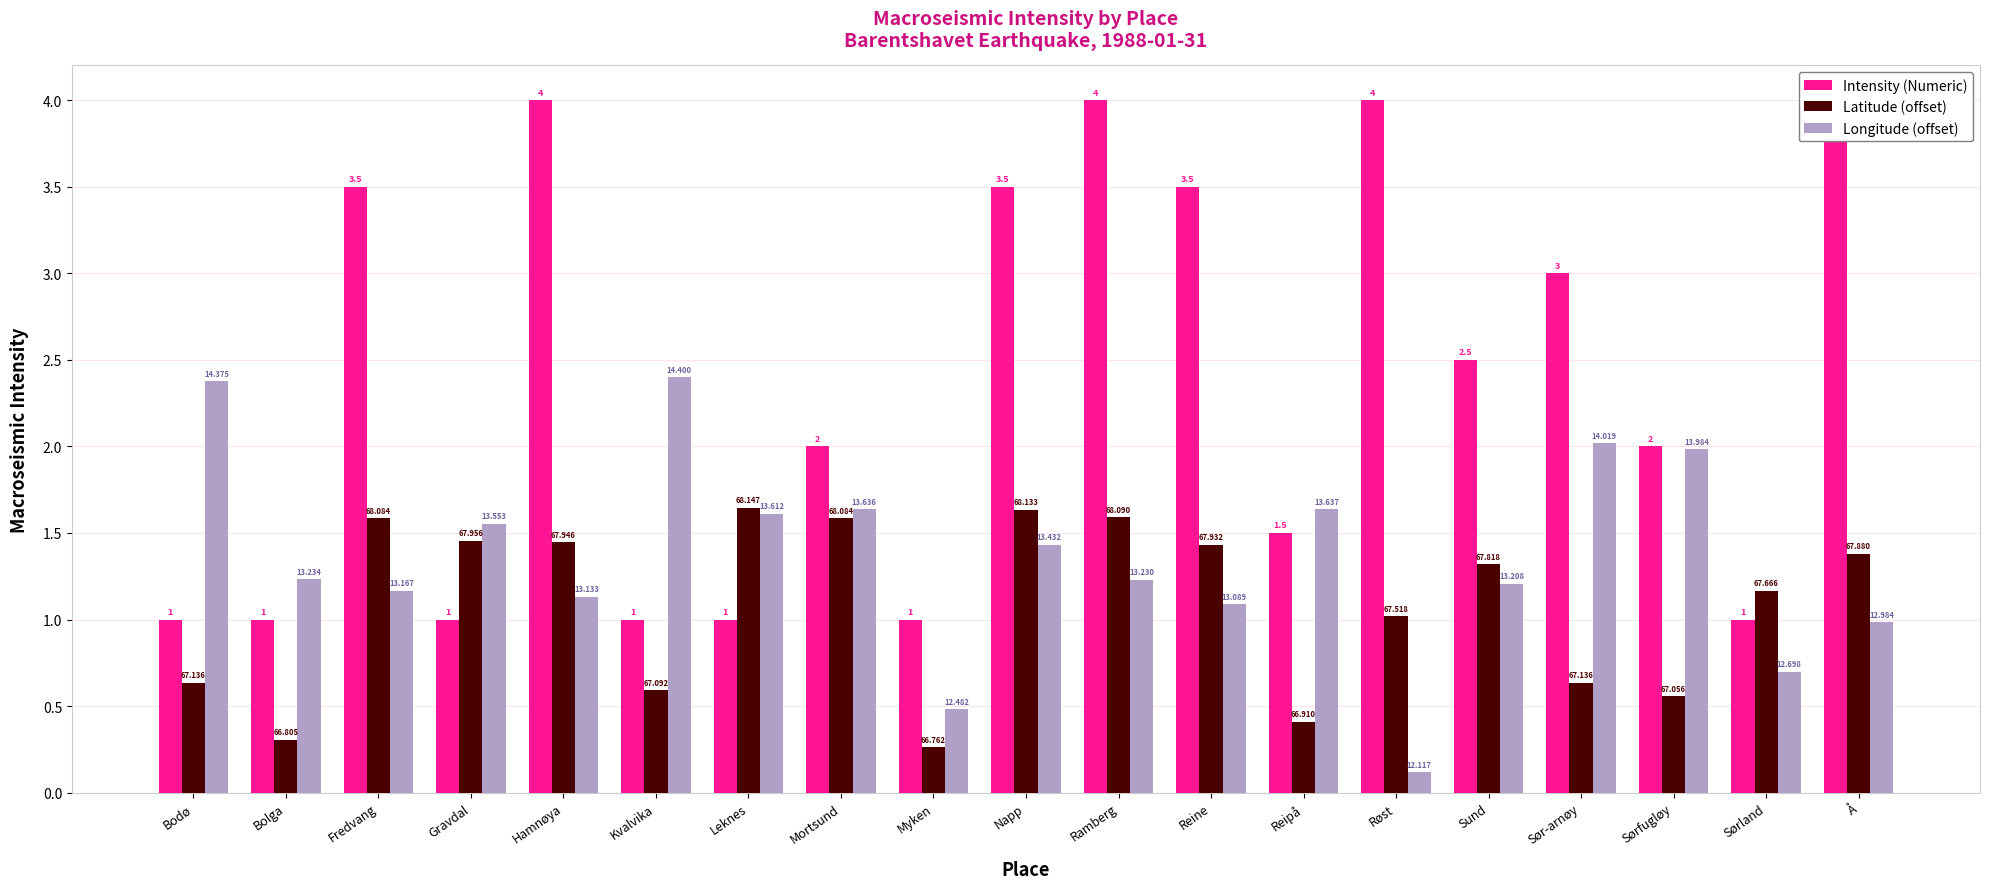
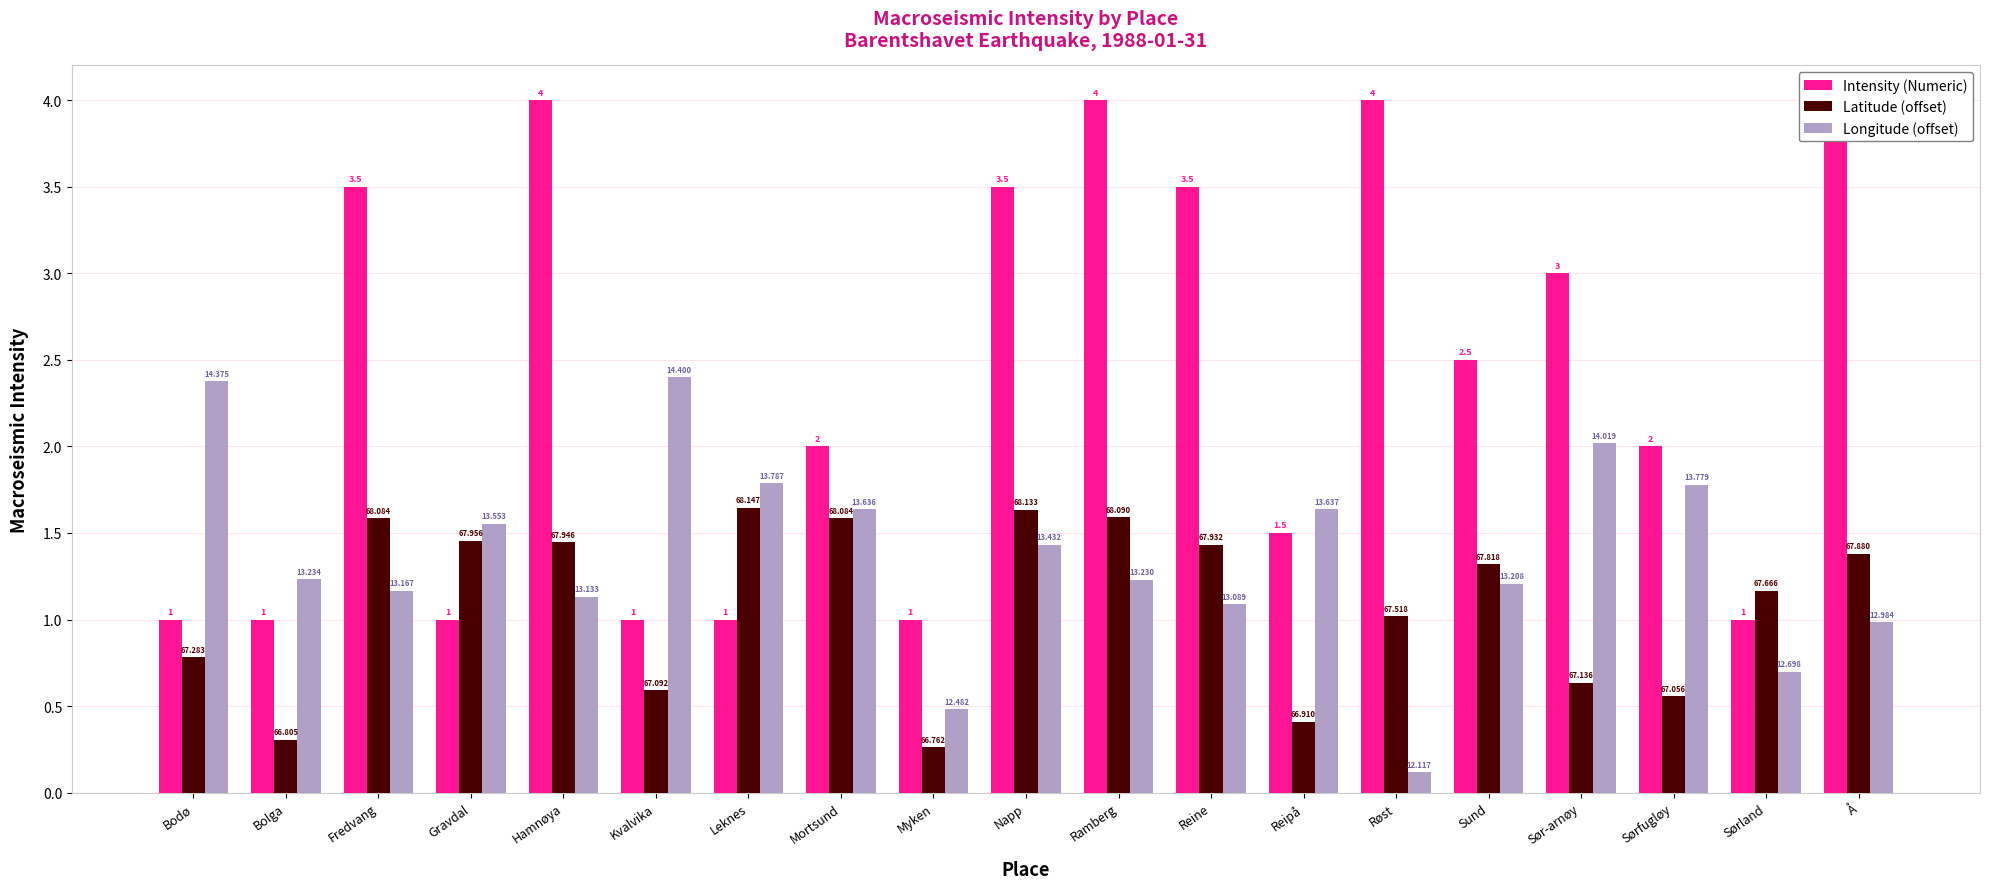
  {
    "Intensity (Numeric)": {
      "Bodø": 1,
      "Bolga": 1,
      "Fredvang": 3.5,
      "Gravdal": 1,
      "Hamnøya": 4,
      "Kvalvika": 1,
      "Leknes": 1,
      "Mortsund": 2,
      "Myken": 1,
      "Napp": 3.5,
      "Ramberg": 4,
      "Reine": 3.5,
      "Reipå": 1.5,
      "Røst": 4,
      "Sund": 2.5,
      "Sør-arnøy": 3,
      "Sørfugløy": 2,
      "Sørland": 1
    },
    "Latitude (offset)": {
-     "Bodø": 67.136
+     "Bodø": 67.283
    },
    "Longitude (offset)": {
-     "Leknes": 13.612,
-     "Sørfugløy": 13.984
+     "Leknes": 13.787,
+     "Sørfugløy": 13.779
    }
  }
